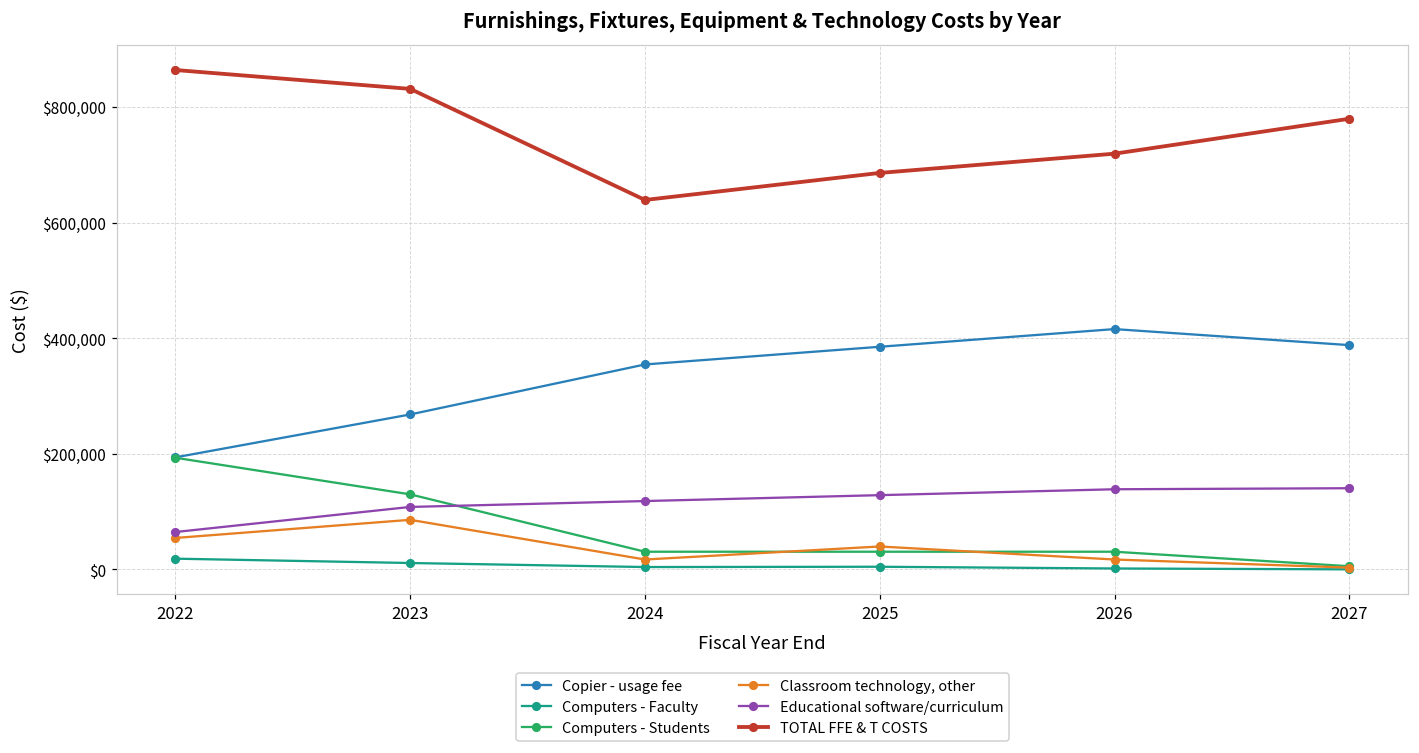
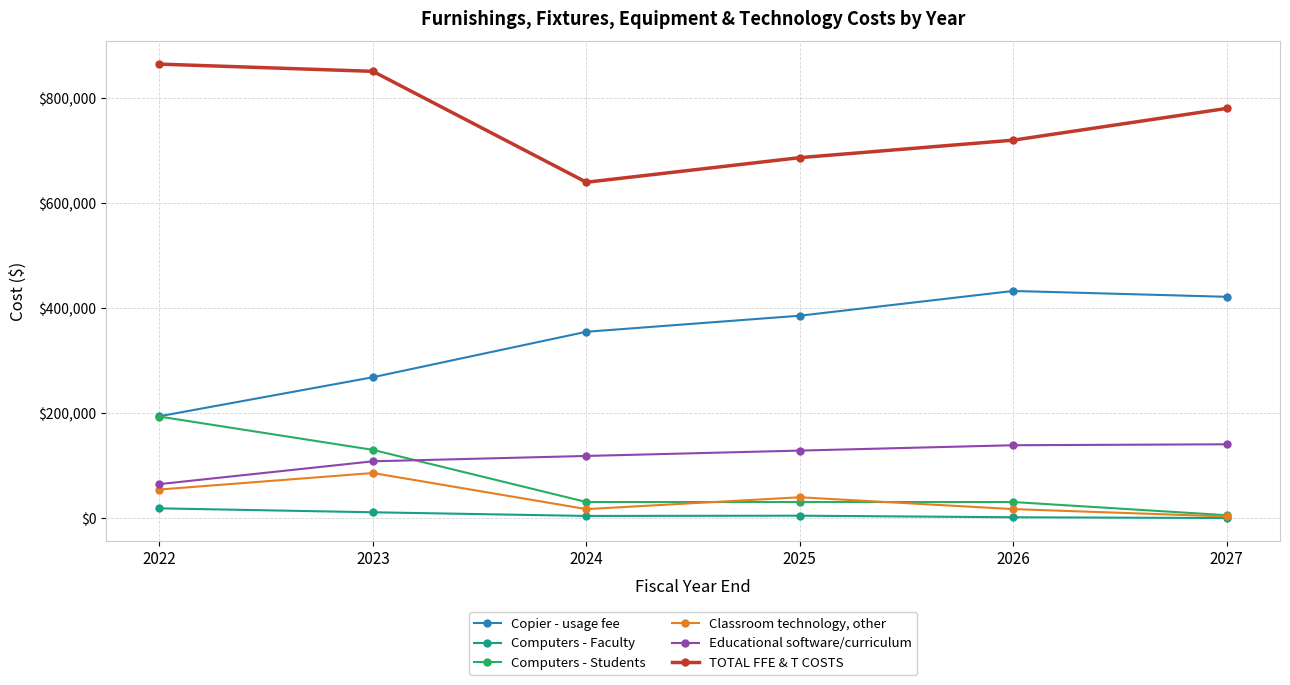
  {
    "Copier - usage fee": {
      "2023": "$270,000",
      "2024": "$350,000",
      "2025": "$390,000",
-     "2026": "$420,000",
-     "2027": "$390,000"
+     "2026": "$430,000",
+     "2027": "$420,000"
    },
    "Classroom technology, other": {
      "2022": "$50,000",
      "2023": "$90,000",
      "2024": "$20,000",
      "2025": "$40,000",
      "2026": "$20,000"
    },
    "Educational software/curriculum": {
      "2022": "$60,000",
      "2023": "$110,000",
      "2024": "$120,000",
      "2025": "$130,000",
      "2026": "$140,000",
      "2027": "$140,000"
    },
    "TOTAL FFE & T COSTS": {
      "2022": "$860,000",
-     "2023": "$830,000",
+     "2023": "$850,000",
      "2024": "$640,000",
      "2025": "$690,000",
      "2026": "$720,000",
      "2027": "$780,000"
    }
  }
